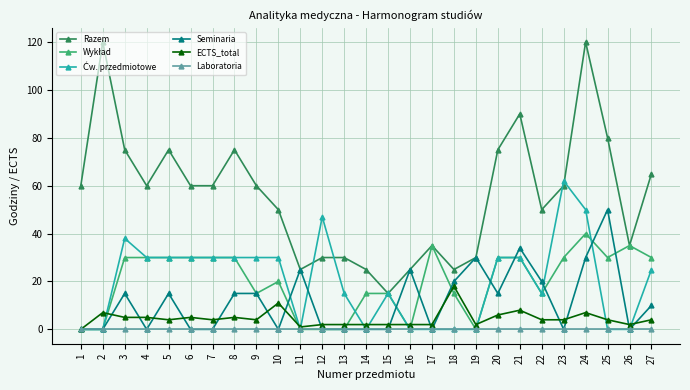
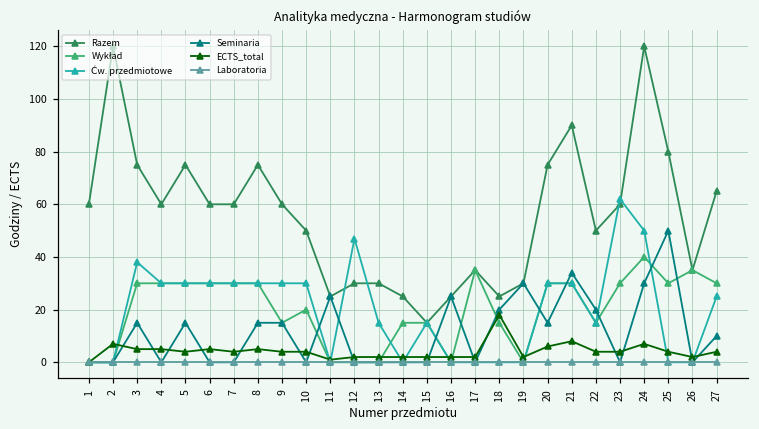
  {
    "Ćw. przedmiotowe": {
      "3": 38,
      "9": 30,
      "10": 30,
      "12": 47,
      "13": 15,
      "23": 62,
      "24": 50,
      "27": 25
    },
    "Seminaria": {
      "3": 15,
      "5": 15,
      "8": 15,
      "18": 20,
      "20": 15,
      "21": 34,
      "22": 20,
      "24": 30,
      "25": 50,
      "27": 10
    },
    "ECTS_total": {
      "2": 7,
      "3": 5,
      "4": 5,
      "5": 4,
      "6": 5,
      "7": 4,
      "8": 5,
      "9": 4,
-     "10": 11,
+     "10": 4,
      "12": 2,
      "13": 2,
      "14": 2,
      "15": 2,
      "16": 2,
      "17": 2,
      "18": 18,
      "19": 2,
      "20": 6,
      "21": 8,
      "22": 4,
      "23": 4,
      "24": 7,
      "25": 4,
      "26": 2,
      "27": 4
    },
    "Laboratoria": {
      "3": 0,
      "5": 0,
      "8": 0,
      "9": 0,
      "20": 0,
      "21": 0,
      "22": 0,
      "24": 0,
      "27": 0
    }
  }
